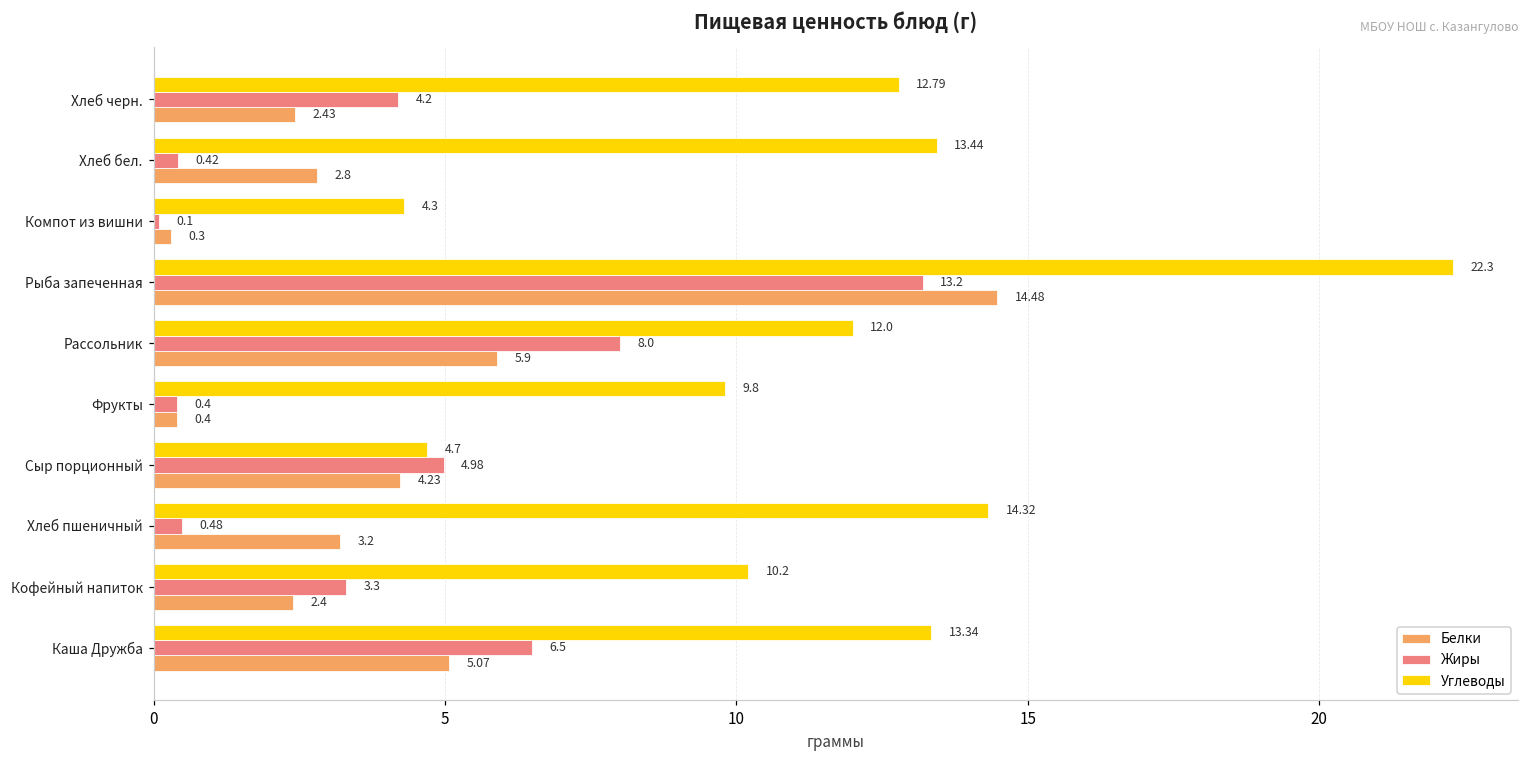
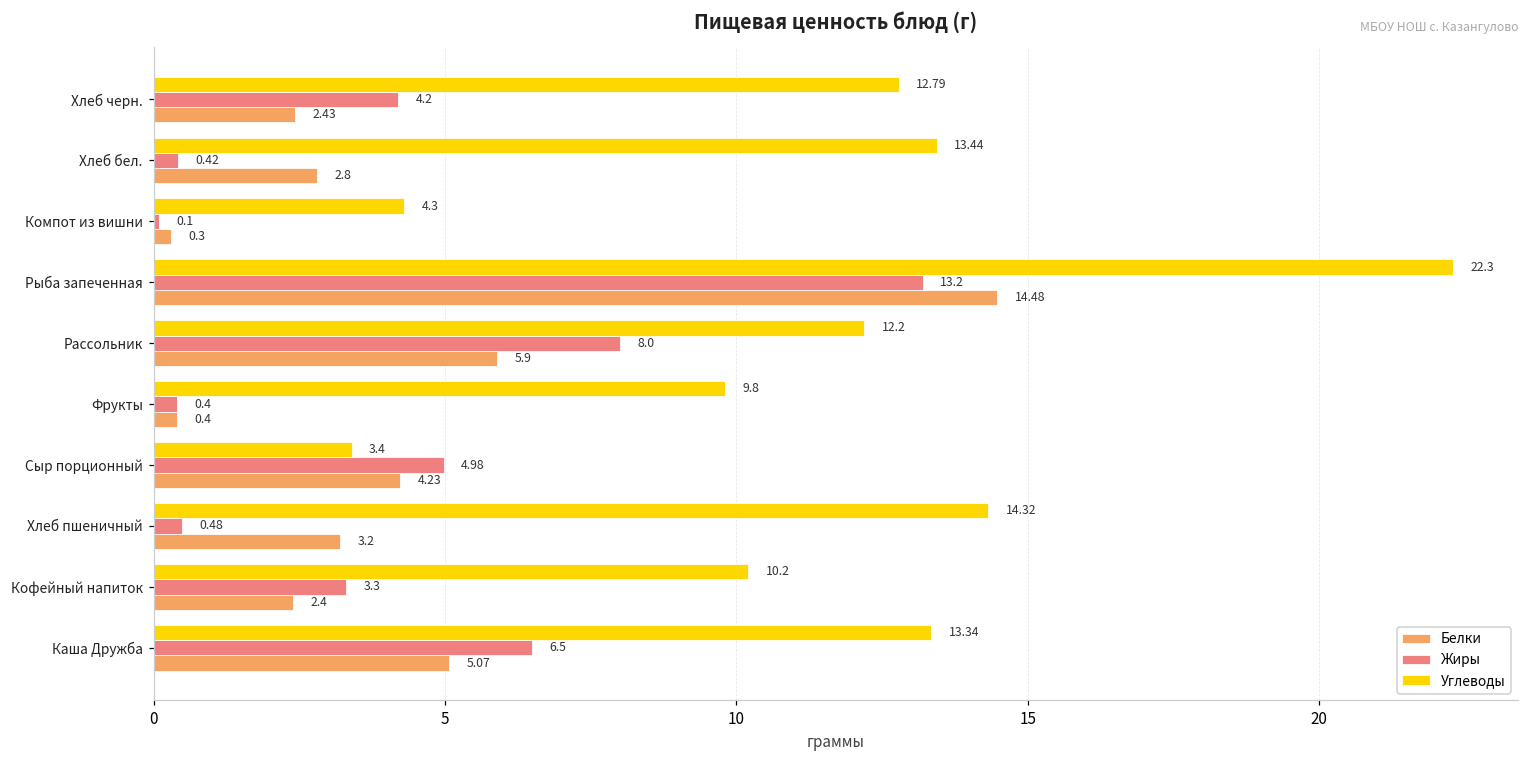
  {
    "Углеводы": {
      "Хлеб черн.": 12.79,
      "Хлеб бел.": 13.44,
      "Компот из вишни": 4.3,
      "Рыба запеченная": 22.3,
-     "Рассольник": 12.0,
+     "Рассольник": 12.2,
      "Фрукты": 9.8,
-     "Сыр порционный": 4.7,
+     "Сыр порционный": 3.4,
      "Хлеб пшеничный": 14.32,
      "Кофейный напиток": 10.2,
      "Каша Дружба": 13.34
    }
  }
